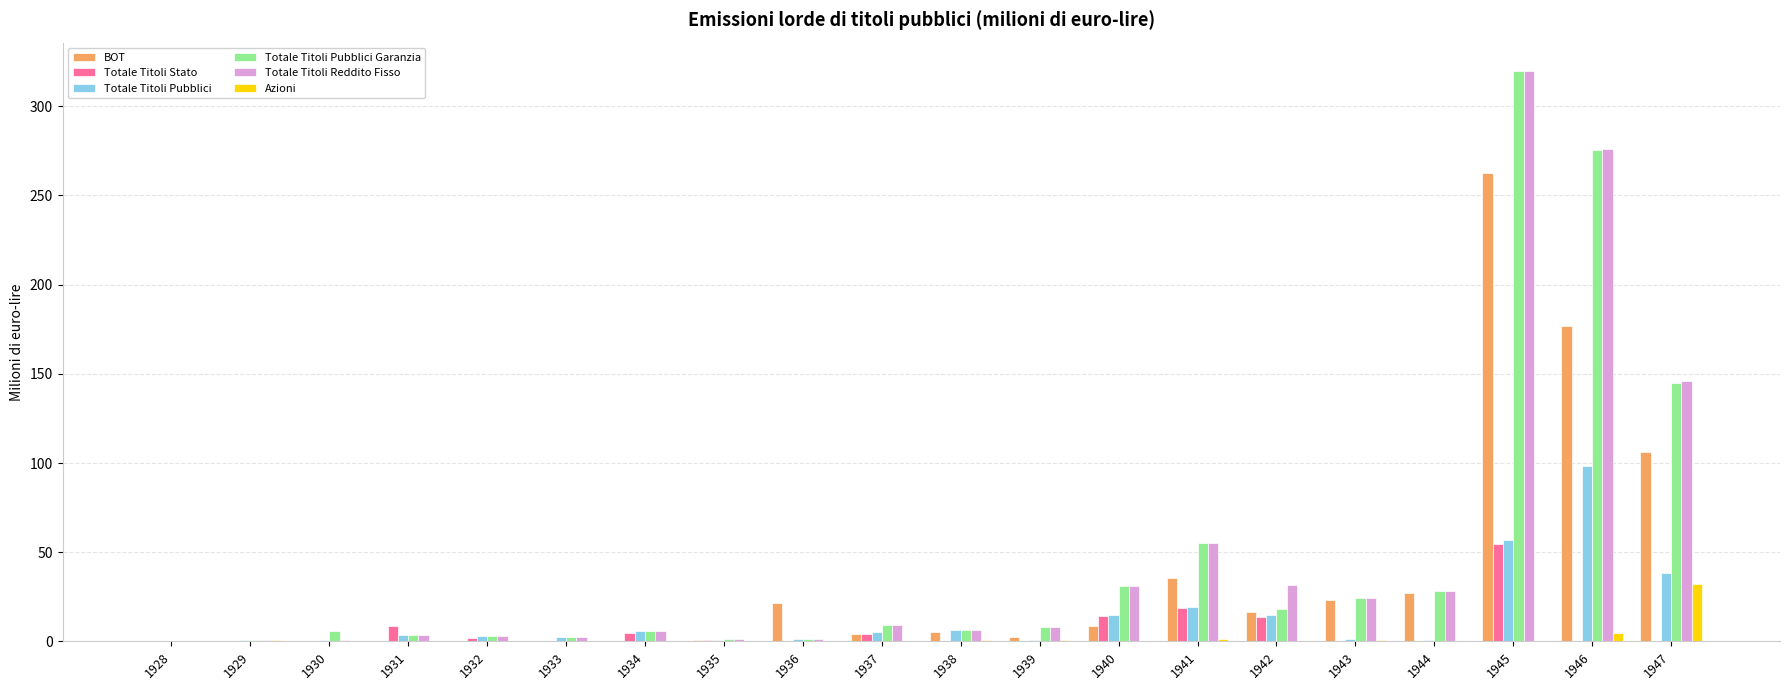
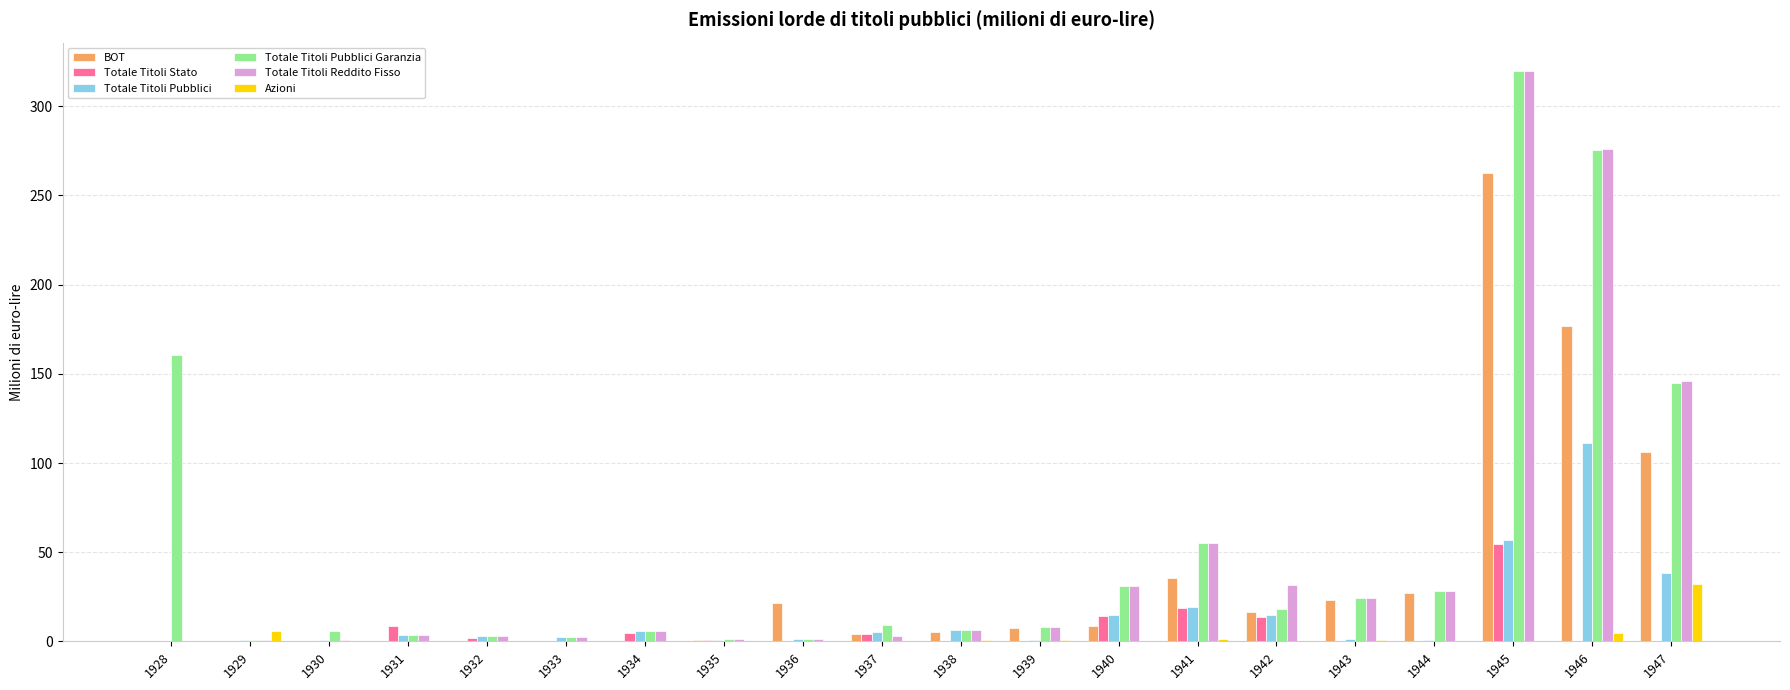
  {
    "BOT": {
      "1928": 0,
      "1929": 0,
      "1930": 0,
      "1931": 0,
      "1932": 0,
      "1933": 0,
      "1934": 0,
      "1936": 22,
      "1937": 4,
      "1938": 6,
-     "1939": 3,
+     "1939": 7,
      "1940": 9,
      "1941": 36,
      "1942": 16,
      "1943": 23,
      "1944": 27,
      "1945": 263,
      "1946": 177,
      "1947": 106
    },
    "Totale Titoli Stato": {
      "1928": 0,
      "1929": 0,
      "1930": 0,
      "1931": 9,
      "1932": 2,
      "1933": 0,
      "1934": 5,
      "1936": 0,
      "1937": 4,
      "1938": 0,
      "1940": 14,
      "1941": 19,
      "1942": 14,
      "1943": 0,
      "1944": 0,
      "1945": 55,
      "1946": 0,
      "1947": 0
    },
    "Totale Titoli Pubblici": {
      "1931": 3,
      "1932": 3,
      "1933": 2,
      "1934": 6,
      "1936": 2,
      "1937": 5,
      "1938": 6,
      "1940": 15,
      "1941": 19,
      "1942": 15,
      "1945": 57,
-     "1946": 99,
+     "1946": 111,
      "1947": 38
    },
    "Totale Titoli Pubblici Garanzia": {
-     "1928": 0,
+     "1928": 161,
      "1930": 6,
      "1931": 3,
      "1932": 3,
      "1933": 2,
      "1934": 6,
      "1936": 2,
      "1937": 9,
      "1938": 6,
      "1939": 8,
      "1940": 31,
      "1941": 55,
      "1942": 18,
      "1943": 24,
      "1944": 28,
      "1945": 320,
      "1946": 276,
      "1947": 145
    },
    "Totale Titoli Reddito Fisso": {
      "1931": 4,
      "1932": 3,
      "1933": 2,
      "1934": 6,
      "1936": 2,
-     "1937": 9,
+     "1937": 3,
      "1938": 6,
      "1939": 8,
      "1940": 31,
      "1941": 55,
      "1942": 31,
      "1943": 24,
      "1944": 28,
      "1945": 320,
      "1946": 276,
      "1947": 146
    },
    "Azioni": {
      "1928": 0,
-     "1929": 1,
+     "1929": 6,
      "1946": 5,
      "1947": 32
    }
  }
